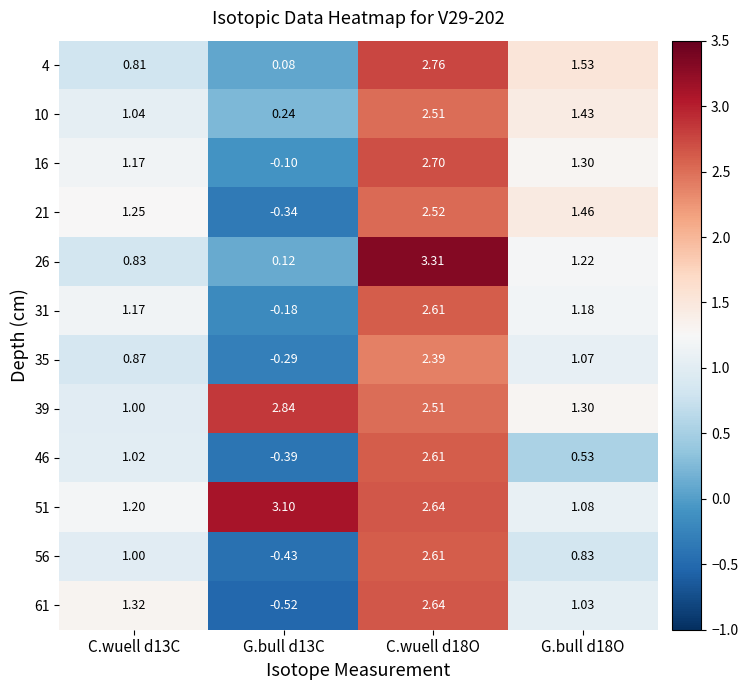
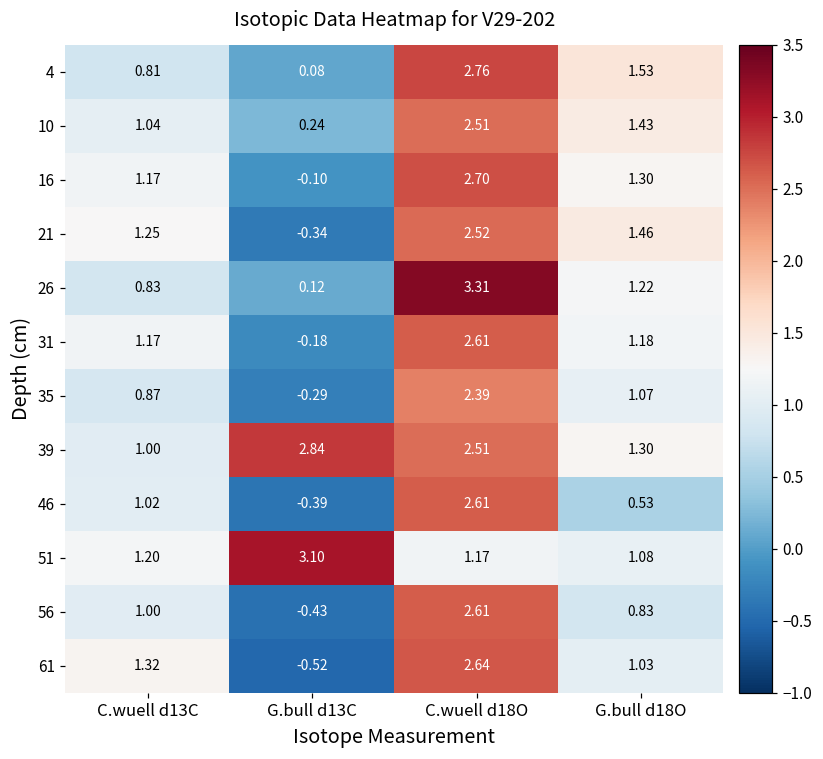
  {
    "4": {
      "C.wuell d13C": 0.81,
      "G.bull d13C": 0.08,
      "C.wuell d18O": 2.76,
      "G.bull d18O": 1.53
    },
    "10": {
      "C.wuell d13C": 1.04,
      "G.bull d13C": 0.24,
      "C.wuell d18O": 2.51,
      "G.bull d18O": 1.43
    },
    "16": {
      "C.wuell d13C": 1.17,
      "G.bull d13C": -0.10,
      "C.wuell d18O": 2.70,
      "G.bull d18O": 1.30
    },
    "21": {
      "C.wuell d13C": 1.25,
      "G.bull d13C": -0.34,
      "C.wuell d18O": 2.52,
      "G.bull d18O": 1.46
    },
    "26": {
      "C.wuell d13C": 0.83,
      "G.bull d13C": 0.12,
      "C.wuell d18O": 3.31,
      "G.bull d18O": 1.22
    },
    "31": {
      "C.wuell d13C": 1.17,
      "G.bull d13C": -0.18,
      "C.wuell d18O": 2.61,
      "G.bull d18O": 1.18
    },
    "35": {
      "C.wuell d13C": 0.87,
      "G.bull d13C": -0.29,
      "C.wuell d18O": 2.39,
      "G.bull d18O": 1.07
    },
    "39": {
      "C.wuell d13C": 1.00,
      "G.bull d13C": 2.84,
      "C.wuell d18O": 2.51,
      "G.bull d18O": 1.30
    },
    "46": {
      "C.wuell d13C": 1.02,
      "G.bull d13C": -0.39,
      "C.wuell d18O": 2.61,
      "G.bull d18O": 0.53
    },
    "51": {
      "C.wuell d13C": 1.20,
      "G.bull d13C": 3.10,
-     "C.wuell d18O": 2.64,
+     "C.wuell d18O": 1.17,
      "G.bull d18O": 1.08
    },
    "56": {
      "C.wuell d13C": 1.00,
      "G.bull d13C": -0.43,
      "C.wuell d18O": 2.61,
      "G.bull d18O": 0.83
    },
    "61": {
      "C.wuell d13C": 1.32,
      "G.bull d13C": -0.52,
      "C.wuell d18O": 2.64,
      "G.bull d18O": 1.03
    }
  }
